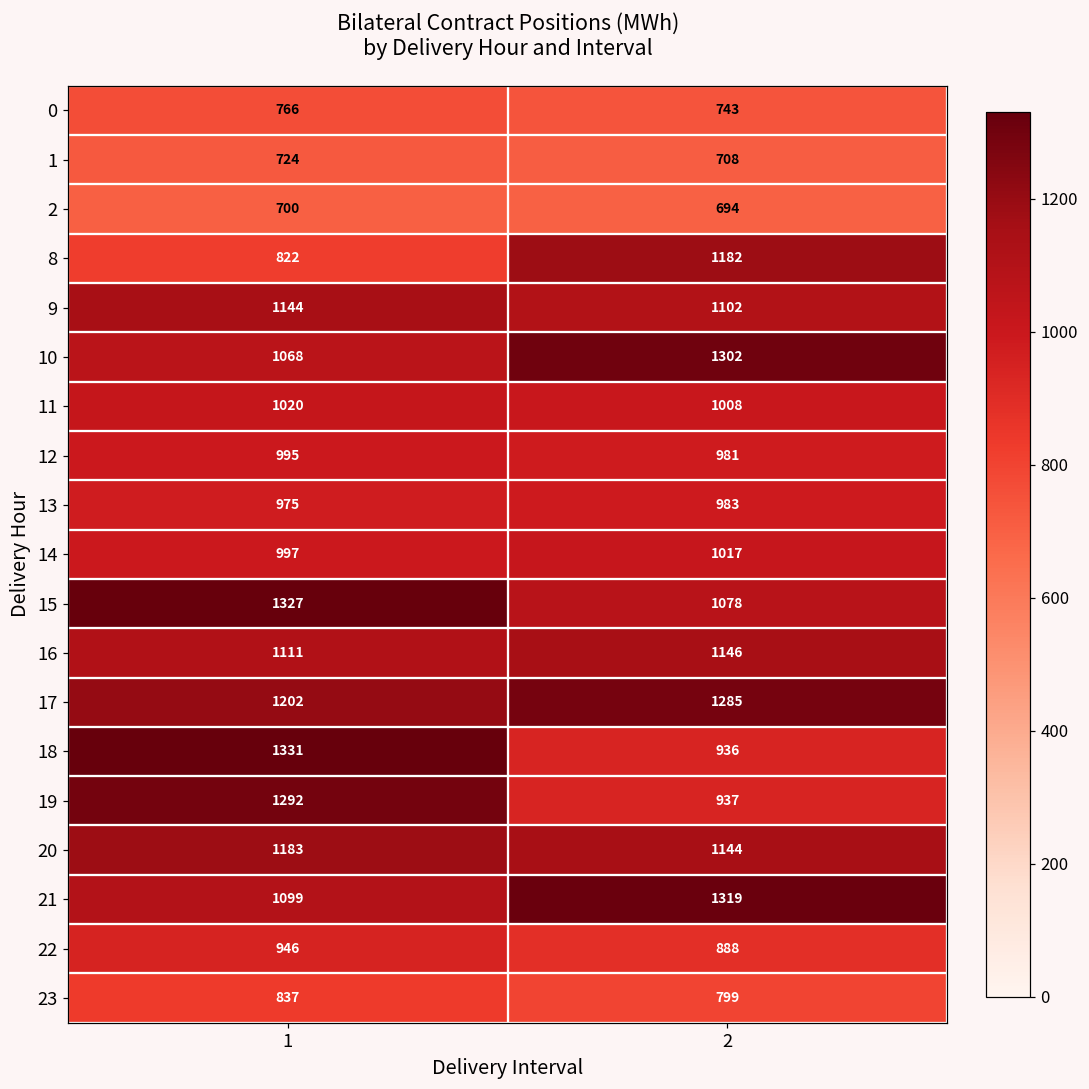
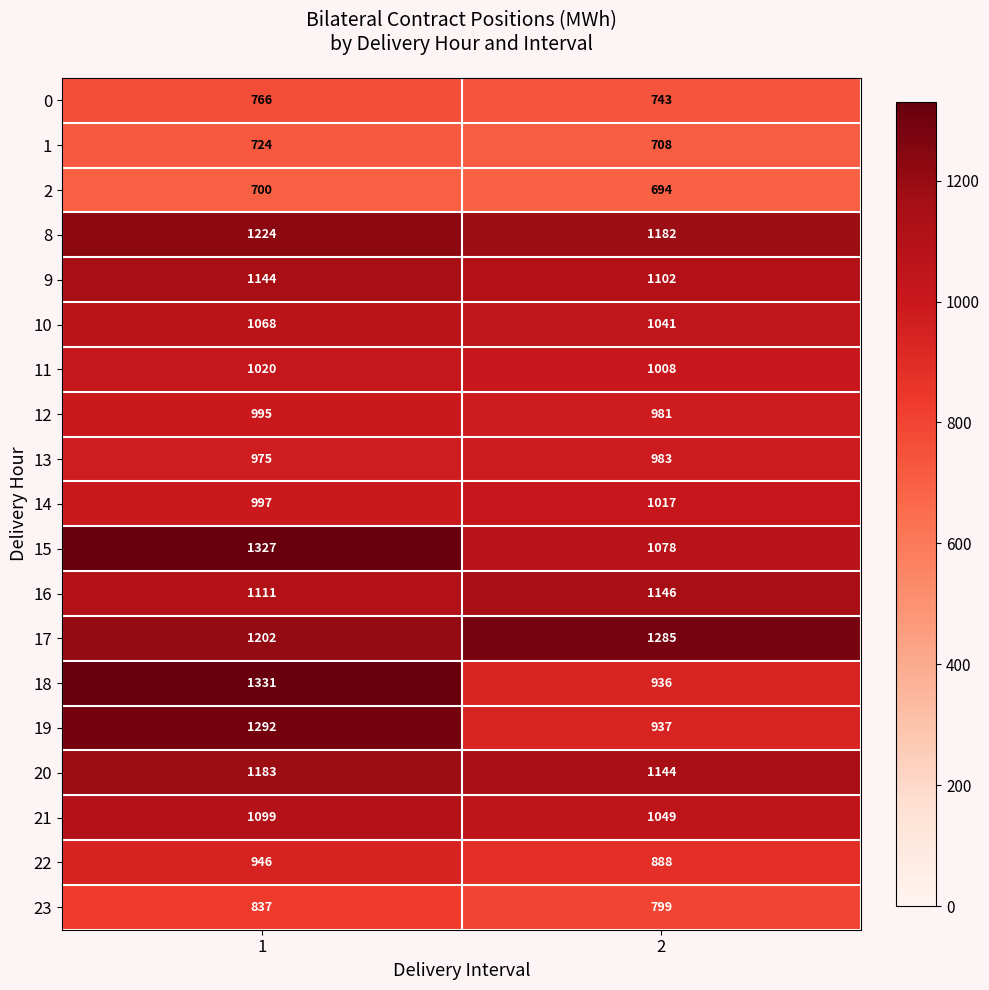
  {
    "0": {
      "1": 766,
      "2": 743
    },
    "1": {
      "1": 724,
      "2": 708
    },
    "2": {
      "1": 700,
      "2": 694
    },
    "8": {
-     "1": 822,
+     "1": 1224,
      "2": 1182
    },
    "9": {
      "1": 1144,
      "2": 1102
    },
    "10": {
      "1": 1068,
-     "2": 1302
+     "2": 1041
    },
    "11": {
      "1": 1020,
      "2": 1008
    },
    "12": {
      "1": 995,
      "2": 981
    },
    "13": {
      "1": 975,
      "2": 983
    },
    "14": {
      "1": 997,
      "2": 1017
    },
    "15": {
      "1": 1327,
      "2": 1078
    },
    "16": {
      "1": 1111,
      "2": 1146
    },
    "17": {
      "1": 1202,
      "2": 1285
    },
    "18": {
      "1": 1331,
      "2": 936
    },
    "19": {
      "1": 1292,
      "2": 937
    },
    "20": {
      "1": 1183,
      "2": 1144
    },
    "21": {
      "1": 1099,
-     "2": 1319
+     "2": 1049
    },
    "22": {
      "1": 946,
      "2": 888
    },
    "23": {
      "1": 837,
      "2": 799
    }
  }
